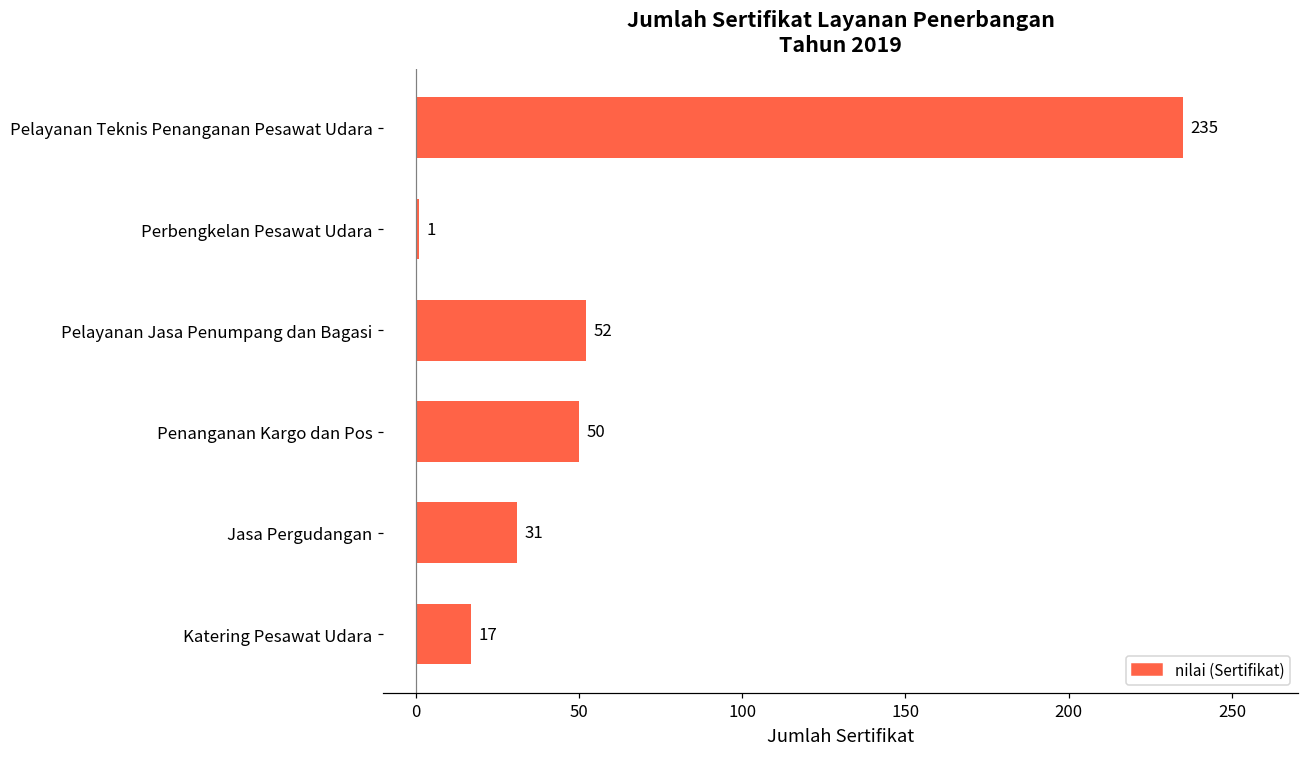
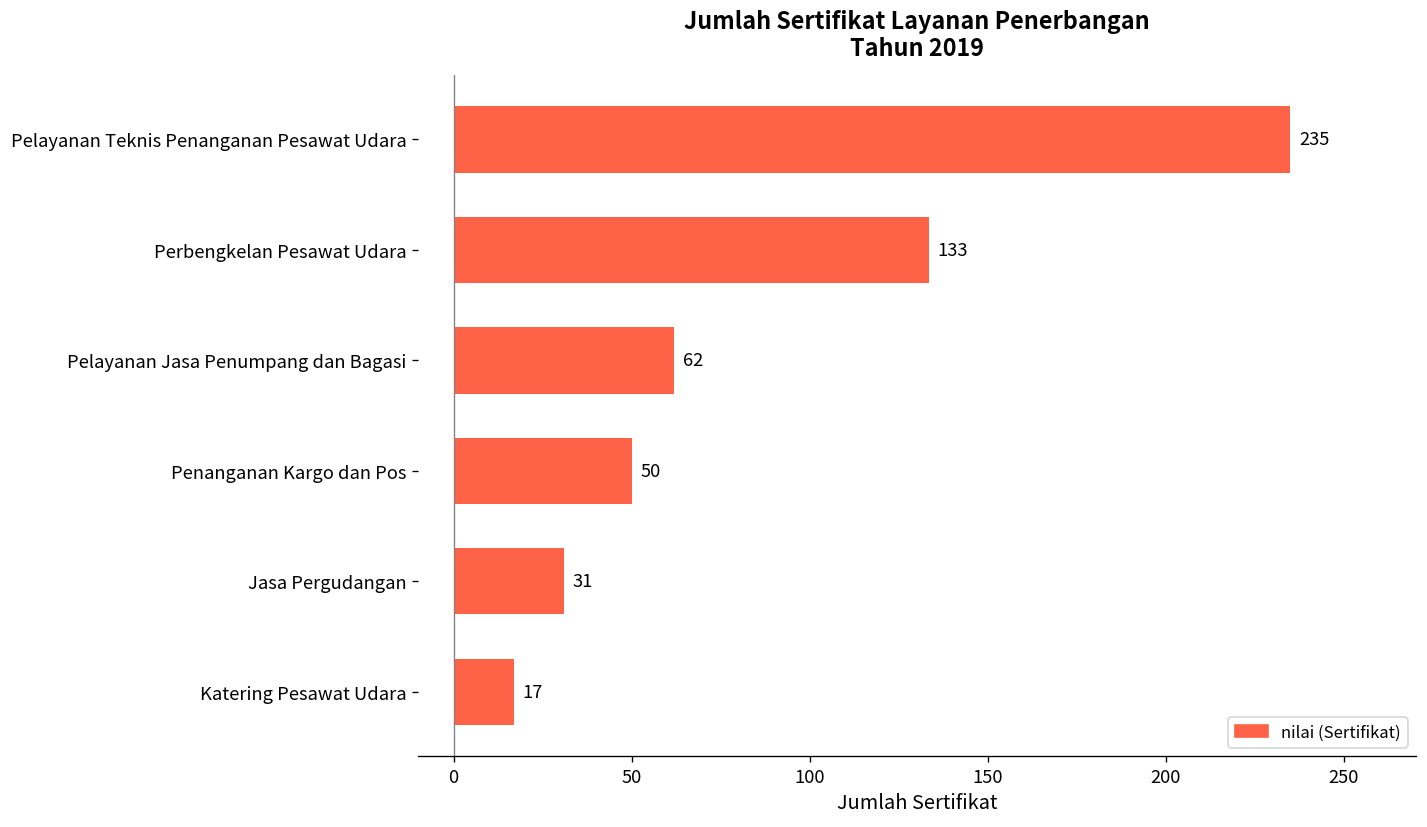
  {
    "Pelayanan Teknis Penanganan Pesawat Udara": 235,
-   "Perbengkelan Pesawat Udara": 1,
-   "Pelayanan Jasa Penumpang dan Bagasi": 52,
+   "Perbengkelan Pesawat Udara": 133,
+   "Pelayanan Jasa Penumpang dan Bagasi": 62,
    "Penanganan Kargo dan Pos": 50,
    "Jasa Pergudangan": 31,
    "Katering Pesawat Udara": 17
  }
